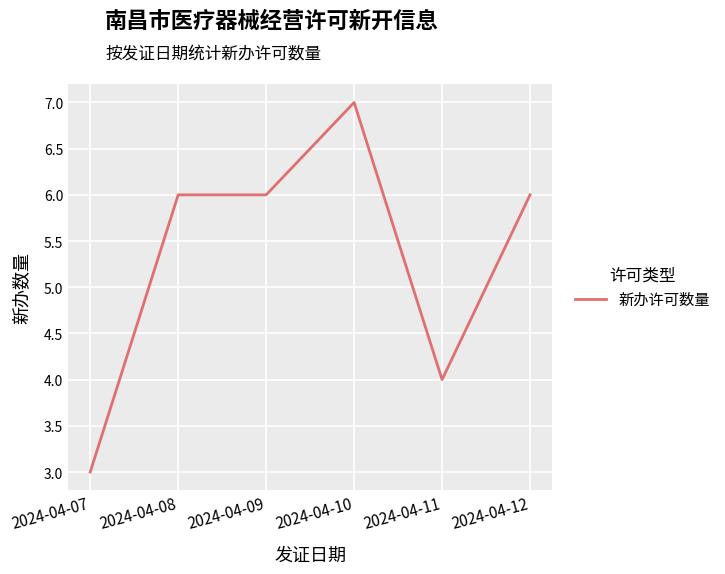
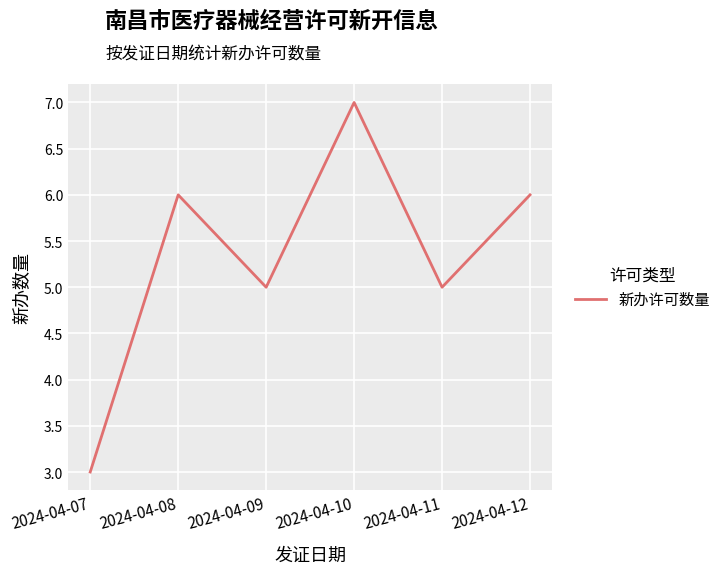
  {
    "2024-04-07": 3,
    "2024-04-08": 6,
-   "2024-04-09": 6,
+   "2024-04-09": 5,
    "2024-04-10": 7,
-   "2024-04-11": 4,
+   "2024-04-11": 5,
    "2024-04-12": 6
  }
